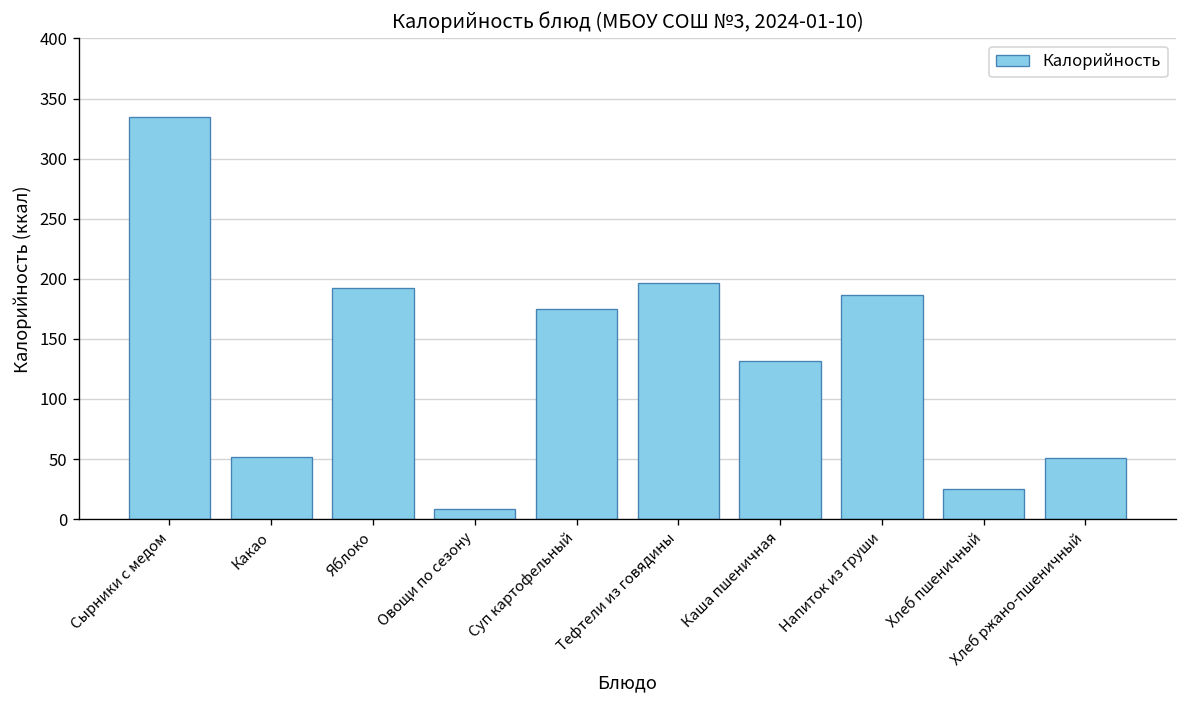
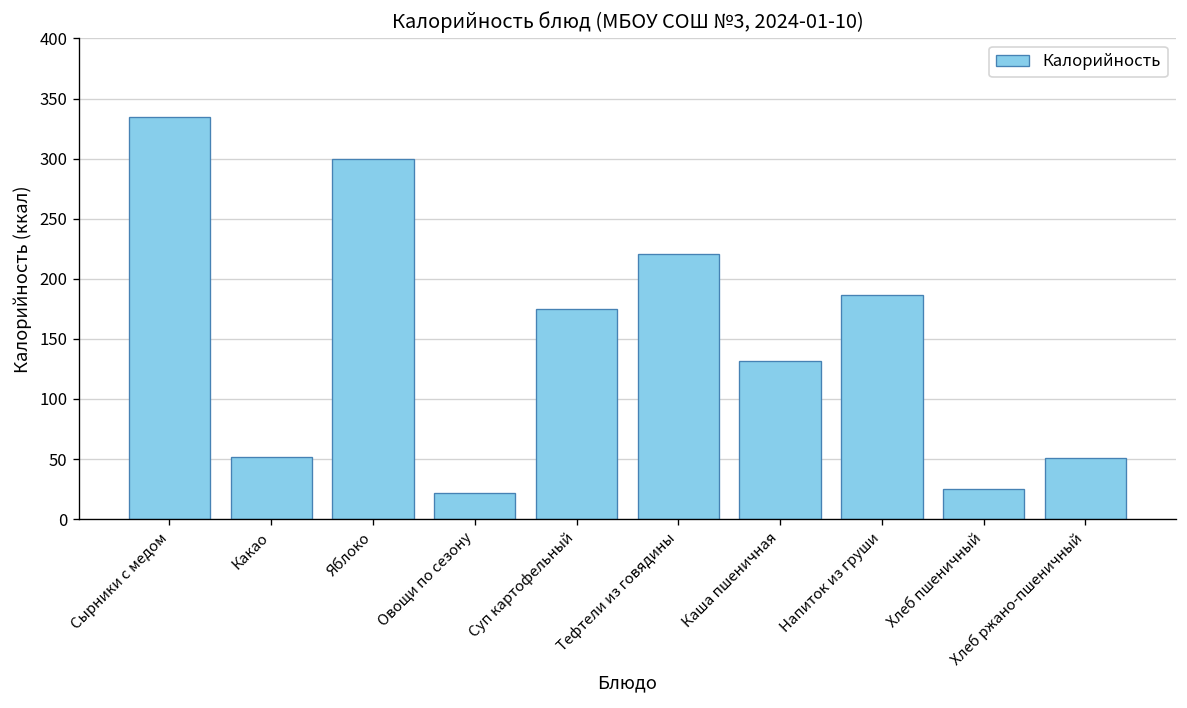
  {
    "Сырники с медом": 334,
    "Какао": 52,
-   "Яблоко": 192,
-   "Овощи по сезону": 8,
+   "Яблоко": 299,
+   "Овощи по сезону": 22,
    "Суп картофельный": 175,
-   "Тефтели из говядины": 196,
+   "Тефтели из говядины": 221,
    "Каша пшеничная": 132,
    "Напиток из груши": 186,
    "Хлеб пшеничный": 25,
    "Хлеб ржано-пшеничный": 50
  }
